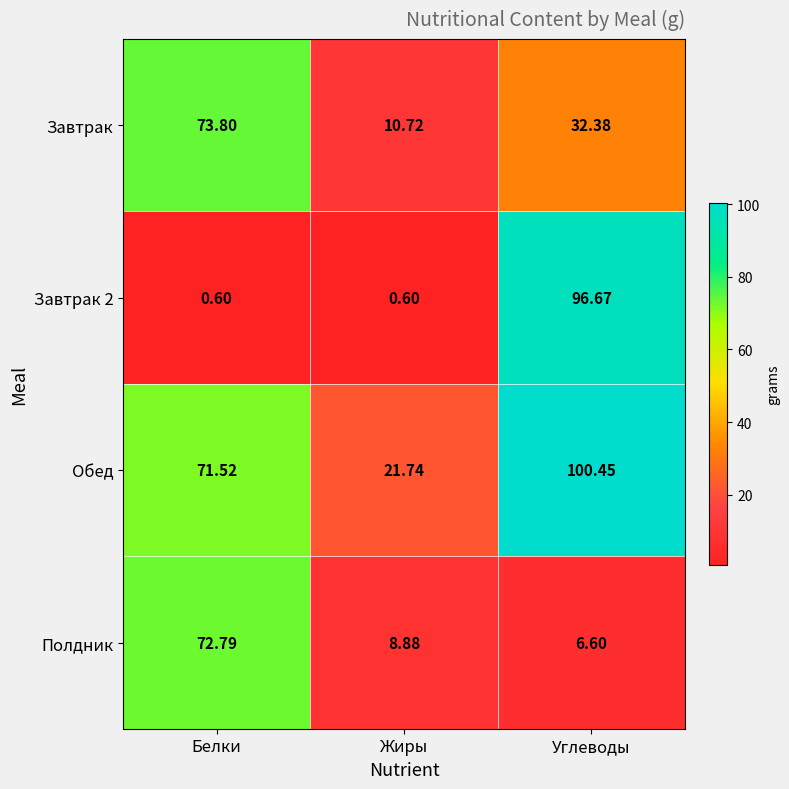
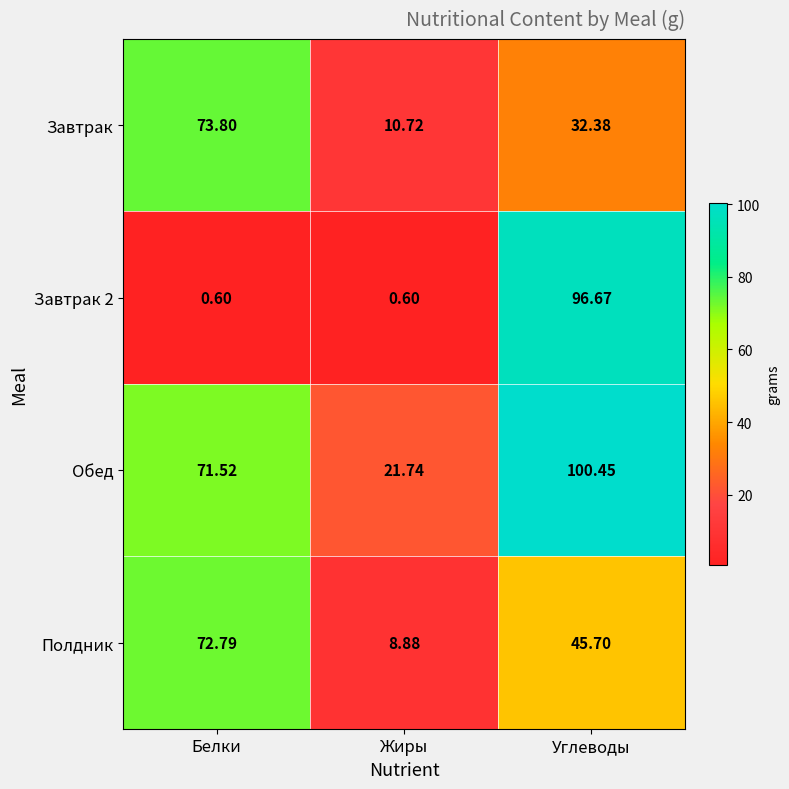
  {
    "Завтрак": {
      "Белки": 73.80,
      "Жиры": 10.72,
      "Углеводы": 32.38
    },
    "Завтрак 2": {
      "Белки": 0.60,
      "Жиры": 0.60,
      "Углеводы": 96.67
    },
    "Обед": {
      "Белки": 71.52,
      "Жиры": 21.74,
      "Углеводы": 100.45
    },
    "Полдник": {
      "Белки": 72.79,
      "Жиры": 8.88,
-     "Углеводы": 6.60
+     "Углеводы": 45.70
    }
  }
